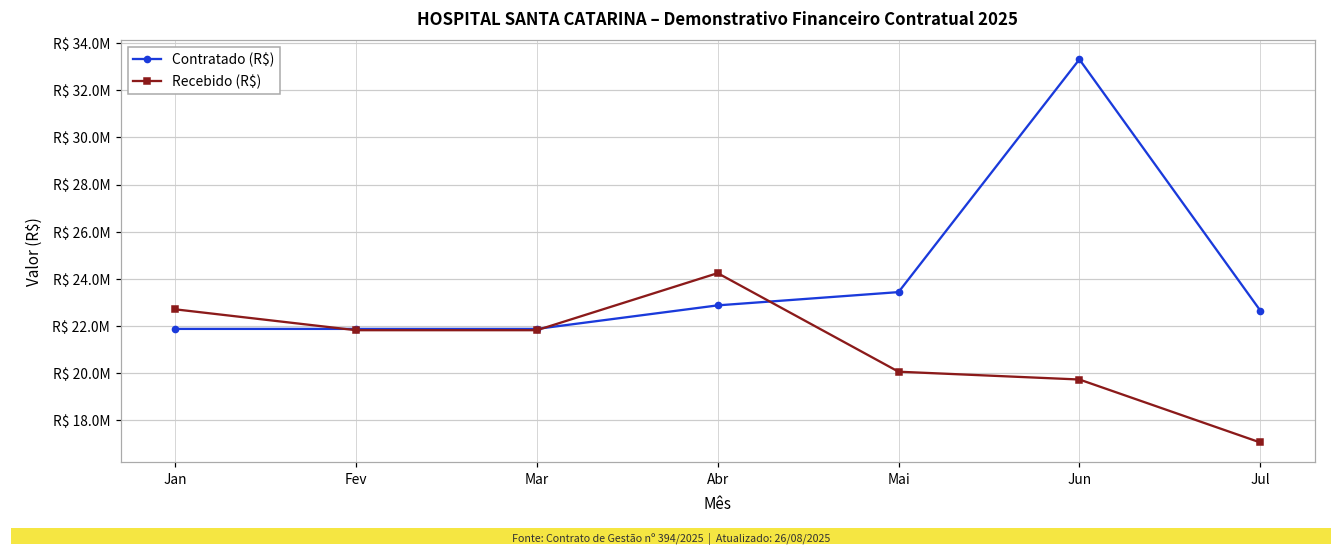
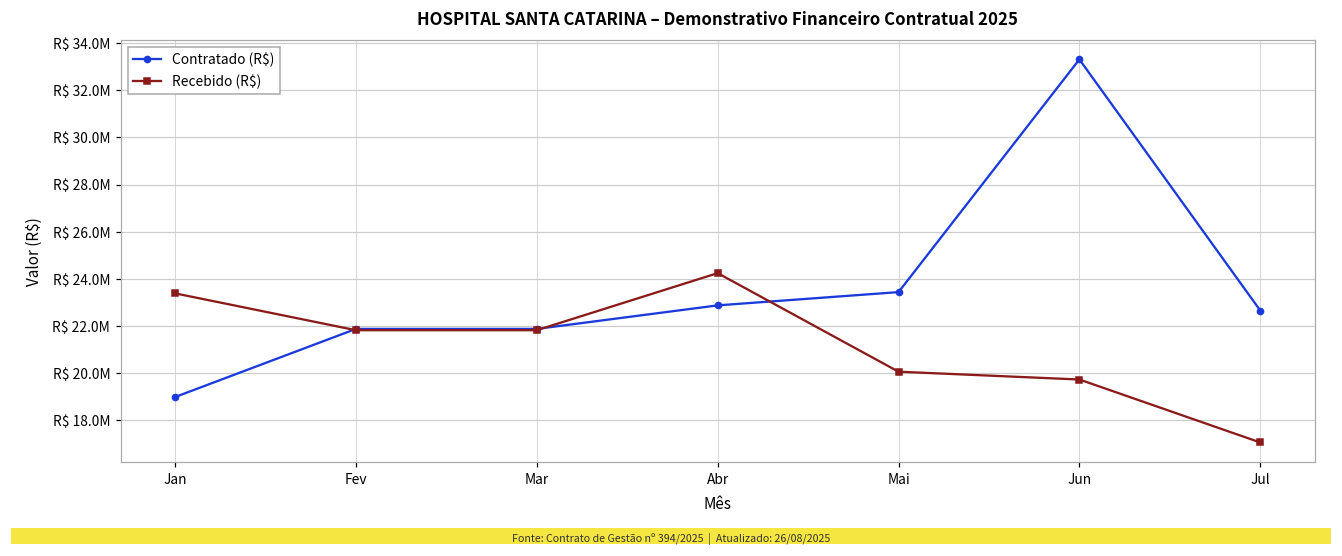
  {
    "Contratado (R$)": {
-     "Jan": "R$ 21900000",
+     "Jan": "R$ 19000000",
      "Abr": "R$ 22900000",
      "Mai": "R$ 23400000",
      "Jun": "R$ 33300000",
      "Jul": "R$ 22700000"
    },
    "Recebido (R$)": {
-     "Jan": "R$ 22700000",
+     "Jan": "R$ 23400000",
      "Abr": "R$ 24200000",
      "Mai": "R$ 20100000",
      "Jun": "R$ 19700000",
      "Jul": "R$ 17100000"
    }
  }
